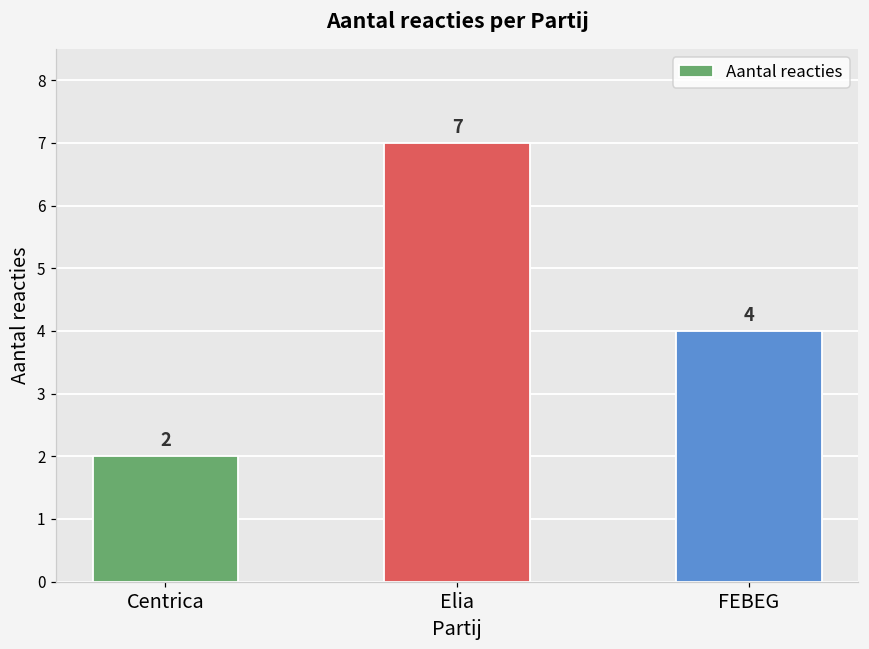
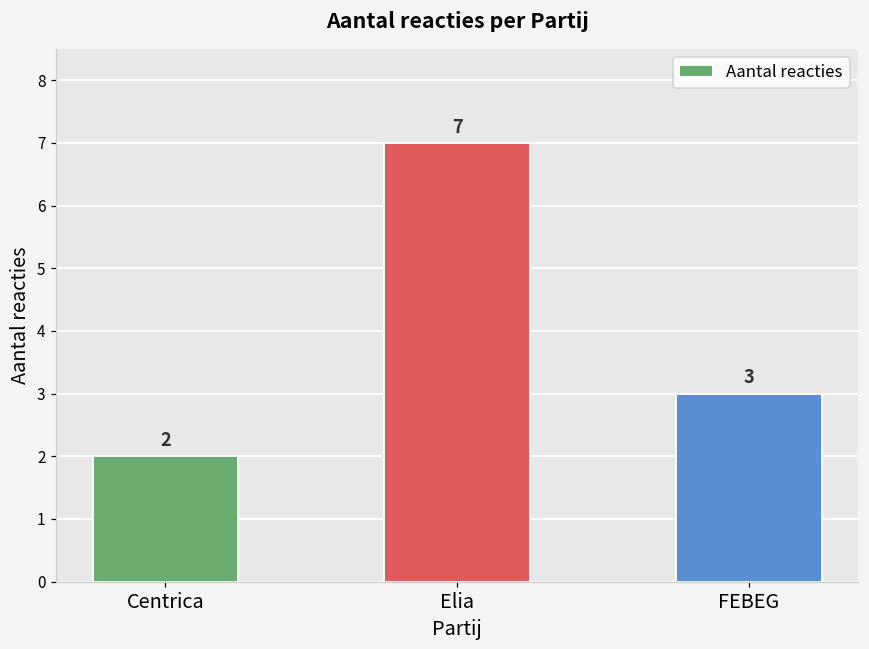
  {
    "Centrica": 2,
    "Elia": 7,
-   "FEBEG": 4
+   "FEBEG": 3
  }
